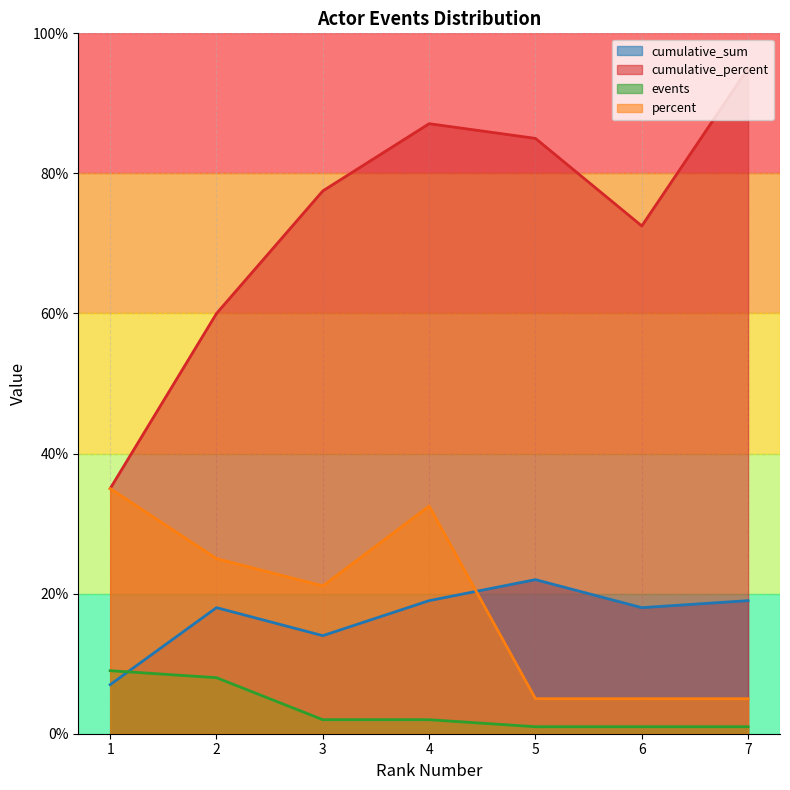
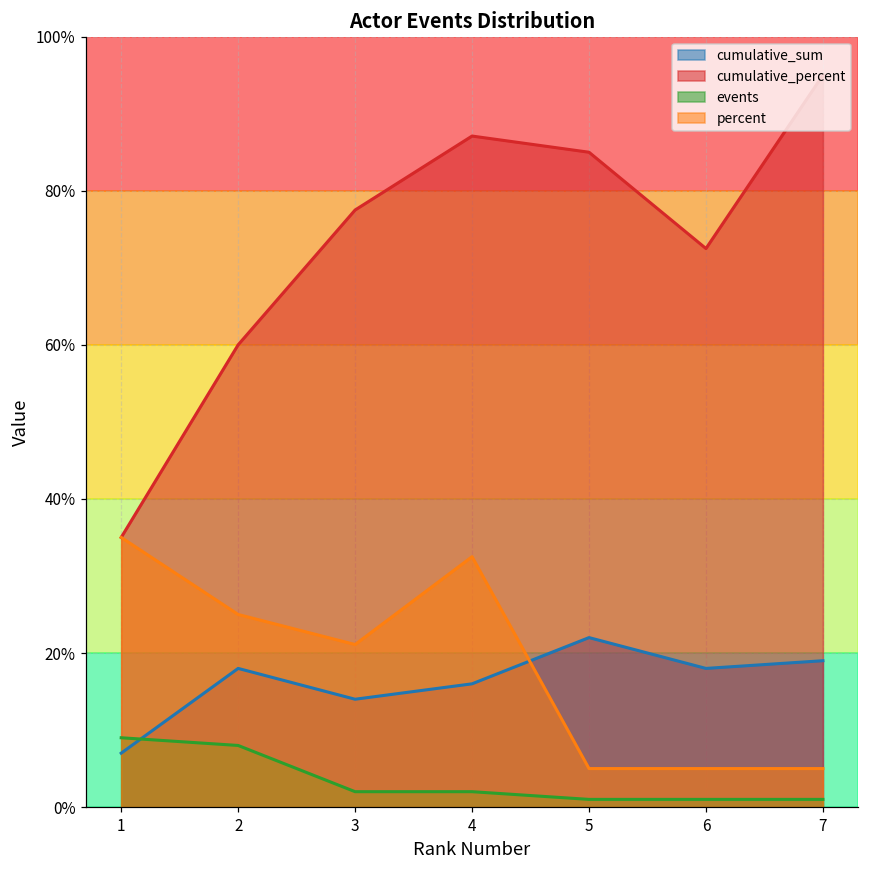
  {
    "cumulative_sum": {
      "1": "7%",
      "2": "18%",
      "3": "14%",
-     "4": "19%",
+     "4": "16%",
      "5": "22%",
      "6": "18%",
      "7": "19%"
    },
    "cumulative_percent": {
      "2": "60%",
      "3": "78%",
      "4": "87%",
      "5": "85%",
      "6": "73%"
    },
    "events": {
      "1": "9%",
      "2": "8%",
      "3": "2%",
      "4": "2%",
      "5": "1%",
      "6": "1%",
      "7": "1%"
    },
    "percent": {
      "2": "25%",
      "3": "21%",
      "4": "33%",
      "5": "5%",
      "6": "5%",
      "7": "5%"
    }
  }
